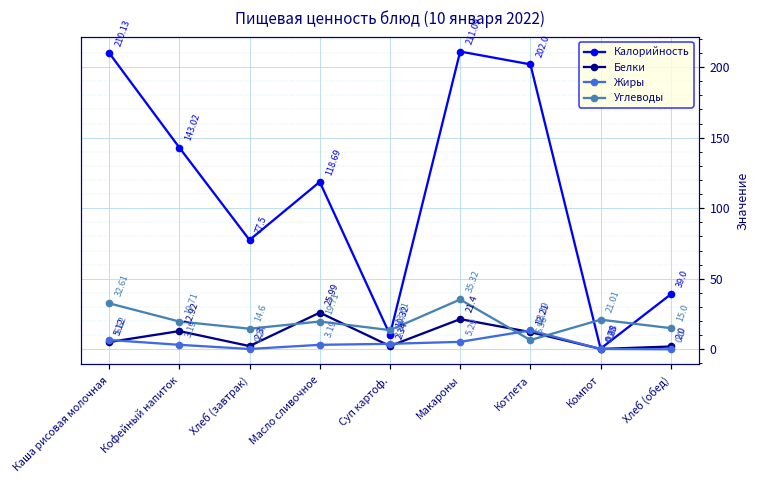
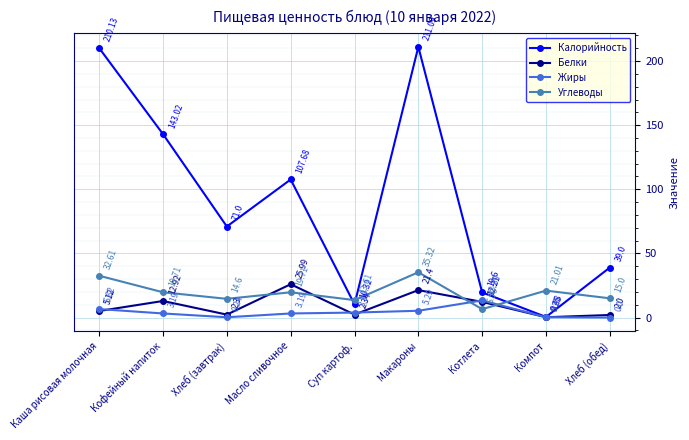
  {
    "Калорийность": {
      "Каша рисовая молочная": 210.13,
      "Кофейный напиток": 143.02,
-     "Хлеб (завтрак)": 77.5,
-     "Масло сливочное": 118.69,
+     "Хлеб (завтрак)": 71.0,
+     "Масло сливочное": 107.68,
      "Макароны": 211.09,
-     "Котлета": 202.0,
+     "Котлета": 19.6,
      "Хлеб (обед)": 39.0
    },
    "Белки": {
      "Макароны": 21.4
    }
  }
